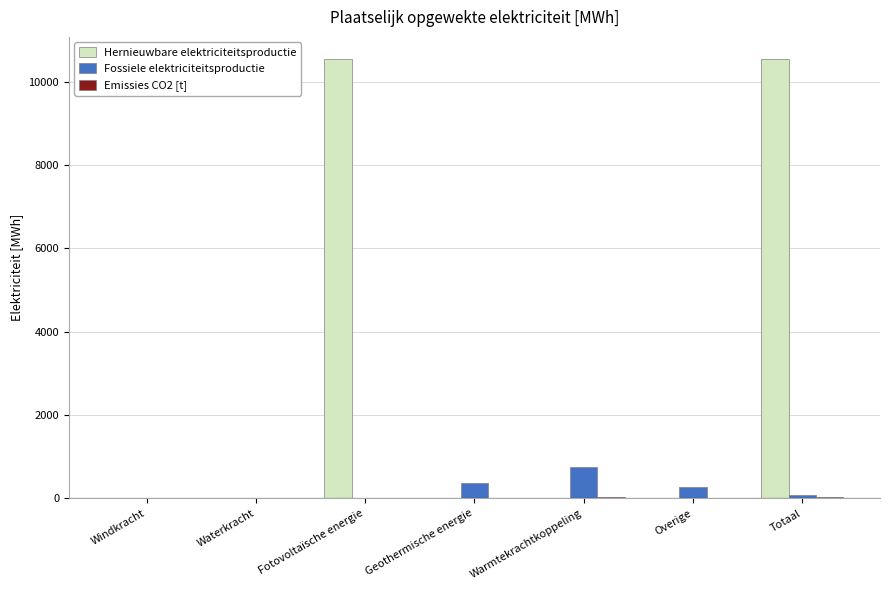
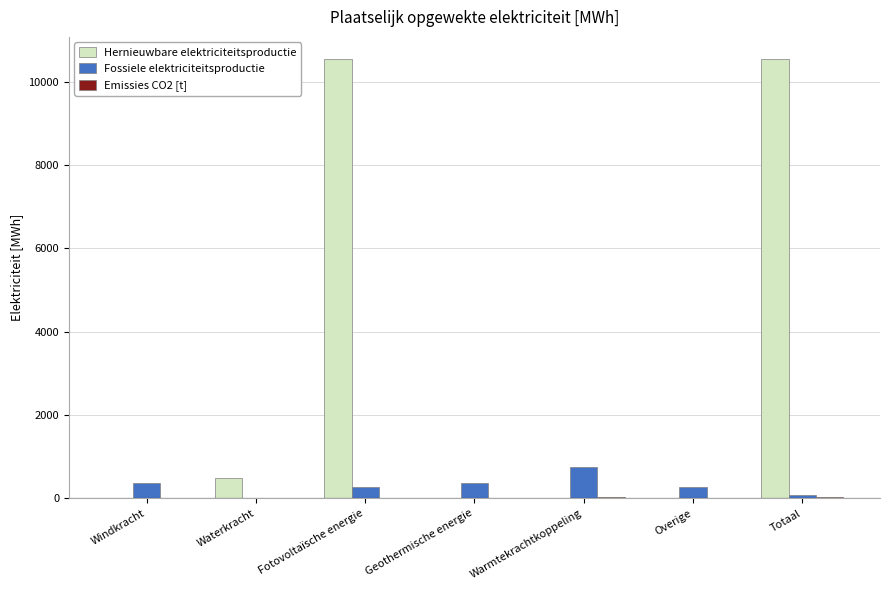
  {
    "Hernieuwbare elektriciteitsproductie": {
      "Windkracht": 0,
-     "Waterkracht": 0,
+     "Waterkracht": 500,
      "Fotovoltaïsche energie": 10500,
      "Geothermische energie": 0,
      "Warmtekrachtkoppeling": 0,
      "Overige": 0,
      "Totaal": 10500
    },
    "Fossiele elektriciteitsproductie": {
-     "Windkracht": 0,
+     "Windkracht": 400,
      "Waterkracht": 0,
-     "Fotovoltaïsche energie": 0,
+     "Fotovoltaïsche energie": 300,
      "Geothermische energie": 400,
      "Warmtekrachtkoppeling": 800,
      "Overige": 300,
      "Totaal": 100
    },
    "Emissies CO2 [t]": {
      "Windkracht": 0,
      "Waterkracht": 0,
      "Fotovoltaïsche energie": 0,
      "Geothermische energie": 0,
      "Overige": 0
    }
  }
